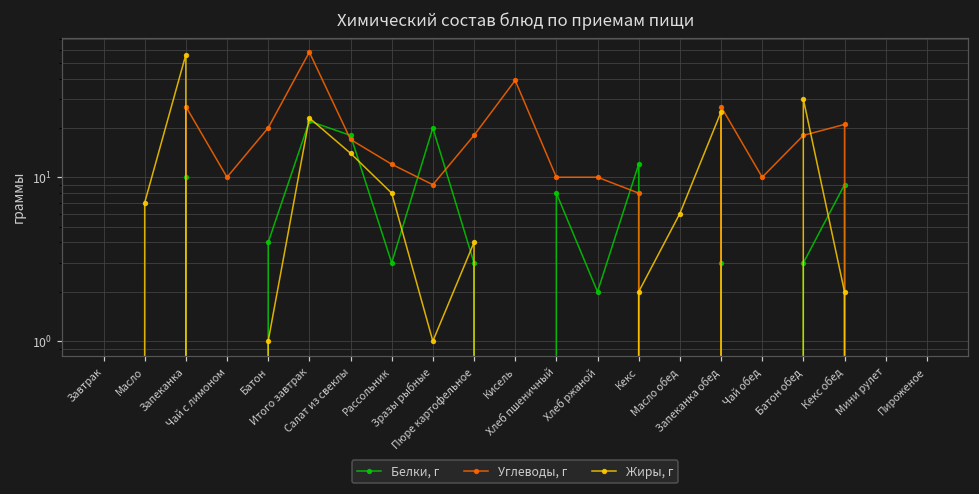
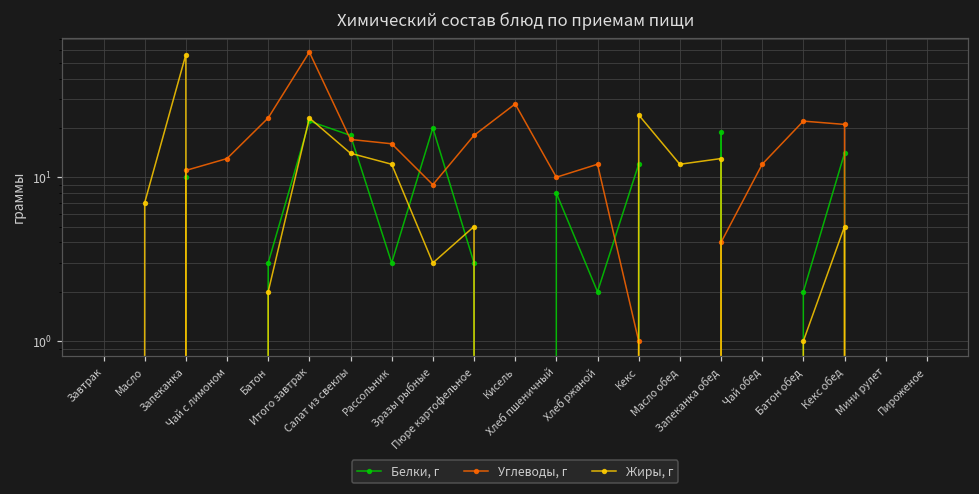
  {
    "Белки, г": {
      "Запеканка": 10,
-     "Батон": 4,
+     "Батон": 3,
      "Итого завтрак": 22,
      "Салат из свеклы": 18,
      "Рассольник": 3,
      "Зразы рыбные": 20,
      "Пюре картофельное": 3,
      "Хлеб пшеничный": 8,
      "Хлеб ржаной": 2,
      "Кекс": 12,
-     "Запеканка обед": 3,
-     "Батон обед": 3,
-     "Кекс обед": 9
+     "Запеканка обед": 19,
+     "Батон обед": 2,
+     "Кекс обед": 14
    },
    "Углеводы, г": {
-     "Запеканка": 27,
-     "Чай с лимоном": 10,
-     "Батон": 20,
+     "Запеканка": 11,
+     "Чай с лимоном": 13,
+     "Батон": 23,
      "Итого завтрак": 58,
      "Салат из свеклы": 17,
-     "Рассольник": 12,
+     "Рассольник": 16,
      "Зразы рыбные": 9,
      "Пюре картофельное": 18,
-     "Кисель": 39,
+     "Кисель": 28,
      "Хлеб пшеничный": 10,
-     "Хлеб ржаной": 10,
-     "Кекс": 8,
-     "Запеканка обед": 27,
-     "Чай обед": 10,
-     "Батон обед": 18,
+     "Хлеб ржаной": 12,
+     "Кекс": 1,
+     "Запеканка обед": 4,
+     "Чай обед": 12,
+     "Батон обед": 22,
      "Кекс обед": 21
    },
    "Жиры, г": {
      "Масло": 7,
      "Запеканка": 56,
-     "Батон": 1,
+     "Батон": 2,
      "Итого завтрак": 23,
      "Салат из свеклы": 14,
-     "Рассольник": 8,
-     "Зразы рыбные": 1,
-     "Пюре картофельное": 4,
-     "Кекс": 2,
-     "Масло обед": 6,
-     "Запеканка обед": 25,
-     "Батон обед": 30,
-     "Кекс обед": 2
+     "Рассольник": 12,
+     "Зразы рыбные": 3,
+     "Пюре картофельное": 5,
+     "Кекс": 24,
+     "Масло обед": 12,
+     "Запеканка обед": 13,
+     "Батон обед": 1,
+     "Кекс обед": 5
    }
  }
